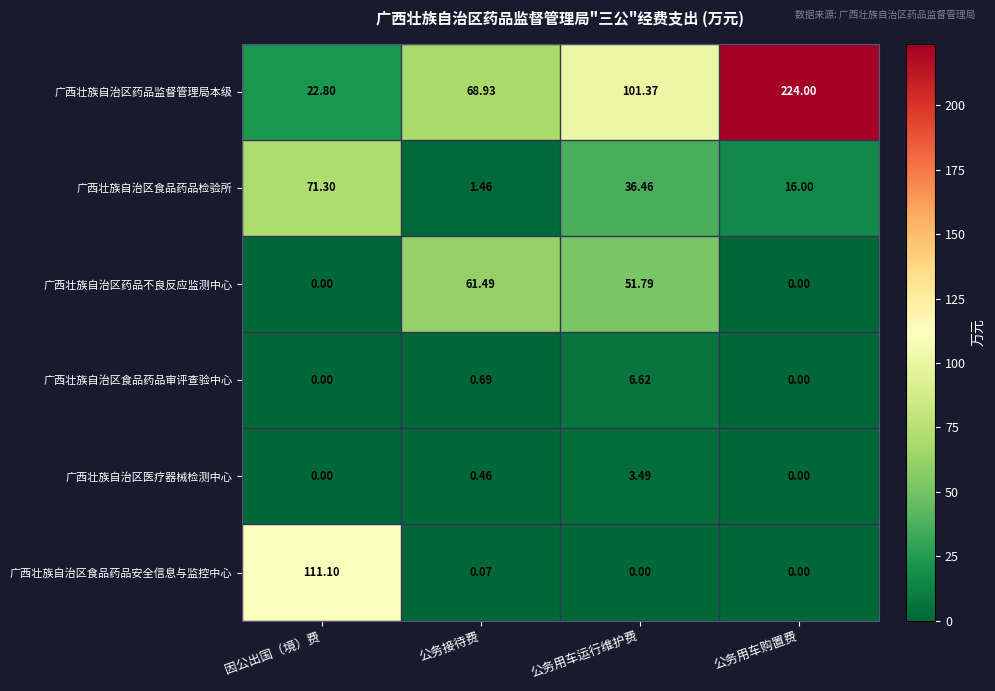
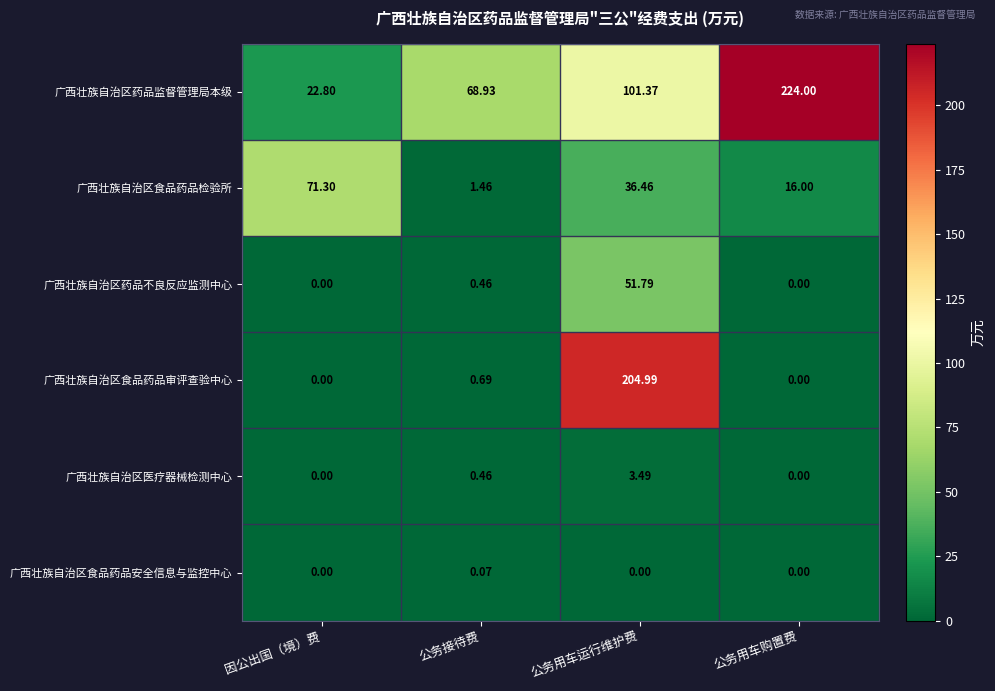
  {
    "广西壮族自治区药品监督管理局本级": {
      "因公出国（境）费": 22.80,
      "公务接待费": 68.93,
      "公务用车运行维护费": 101.37,
      "公务用车购置费": 224.00
    },
    "广西壮族自治区食品药品检验所": {
      "因公出国（境）费": 71.30,
      "公务接待费": 1.46,
      "公务用车运行维护费": 36.46,
      "公务用车购置费": 16.00
    },
    "广西壮族自治区药品不良反应监测中心": {
      "因公出国（境）费": 0.00,
-     "公务接待费": 61.49,
+     "公务接待费": 0.46,
      "公务用车运行维护费": 51.79,
      "公务用车购置费": 0.00
    },
    "广西壮族自治区食品药品审评查验中心": {
      "因公出国（境）费": 0.00,
      "公务接待费": 0.69,
-     "公务用车运行维护费": 6.62,
+     "公务用车运行维护费": 204.99,
      "公务用车购置费": 0.00
    },
    "广西壮族自治区医疗器械检测中心": {
      "因公出国（境）费": 0.00,
      "公务接待费": 0.46,
      "公务用车运行维护费": 3.49,
      "公务用车购置费": 0.00
    },
    "广西壮族自治区食品药品安全信息与监控中心": {
-     "因公出国（境）费": 111.10,
+     "因公出国（境）费": 0.00,
      "公务接待费": 0.07,
      "公务用车运行维护费": 0.00,
      "公务用车购置费": 0.00
    }
  }
